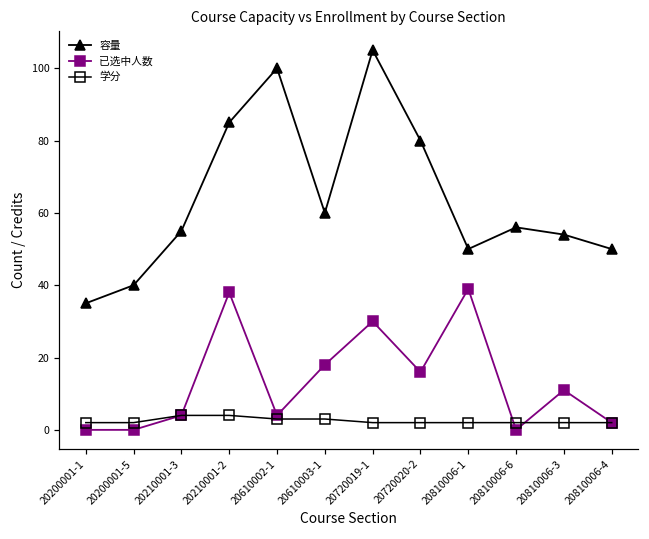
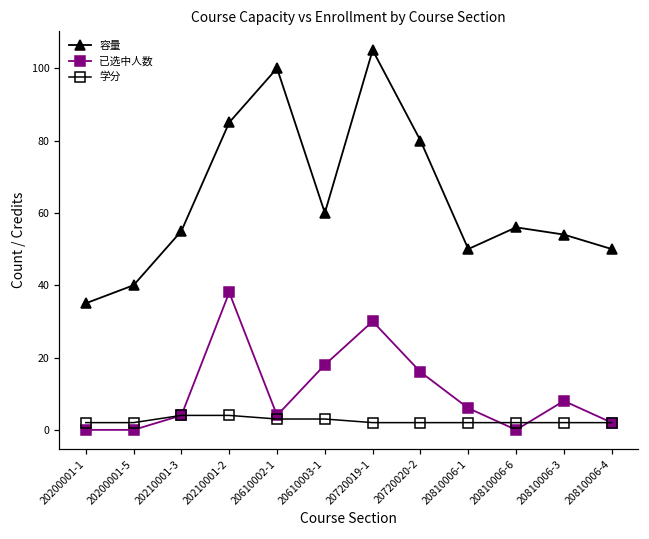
  {
    "已选中人数": {
      "20200001-1": 0,
      "20200001-5": 0,
      "20210001-2": 38,
      "20610002-1": 4,
      "20610003-1": 18,
      "20720019-1": 30,
      "20720020-2": 16,
-     "20810006-1": 39,
+     "20810006-1": 6,
      "20810006-6": 0,
-     "20810006-3": 11
+     "20810006-3": 8
    }
  }
